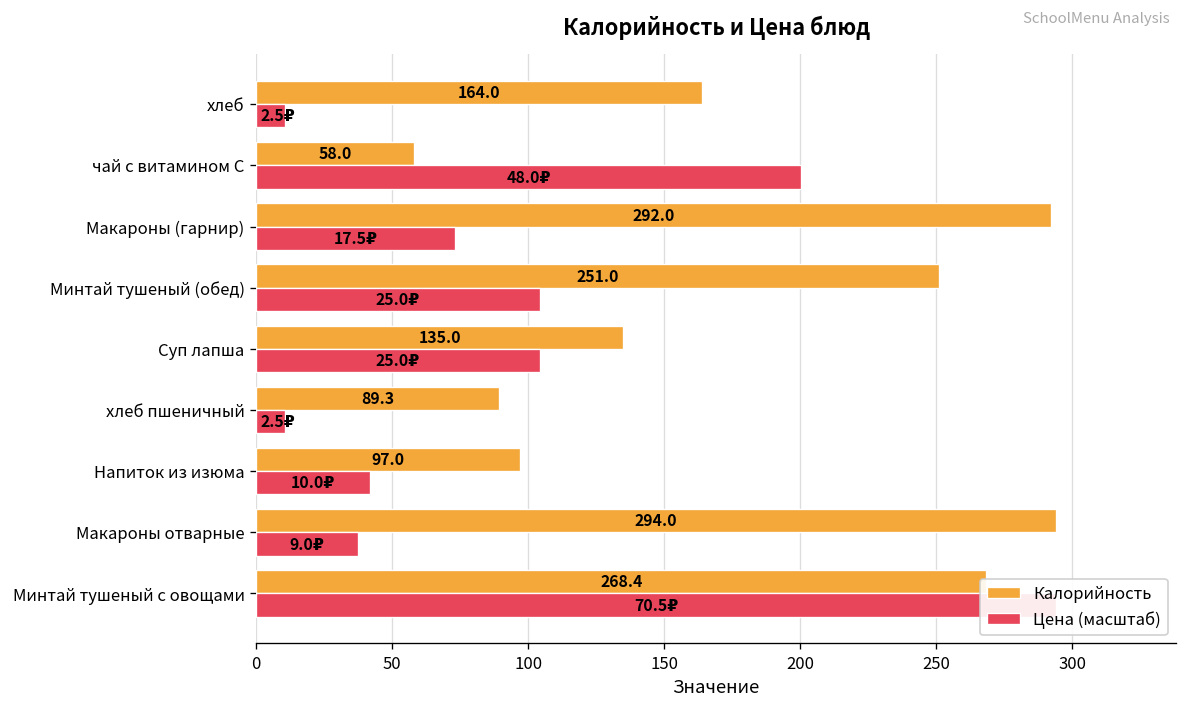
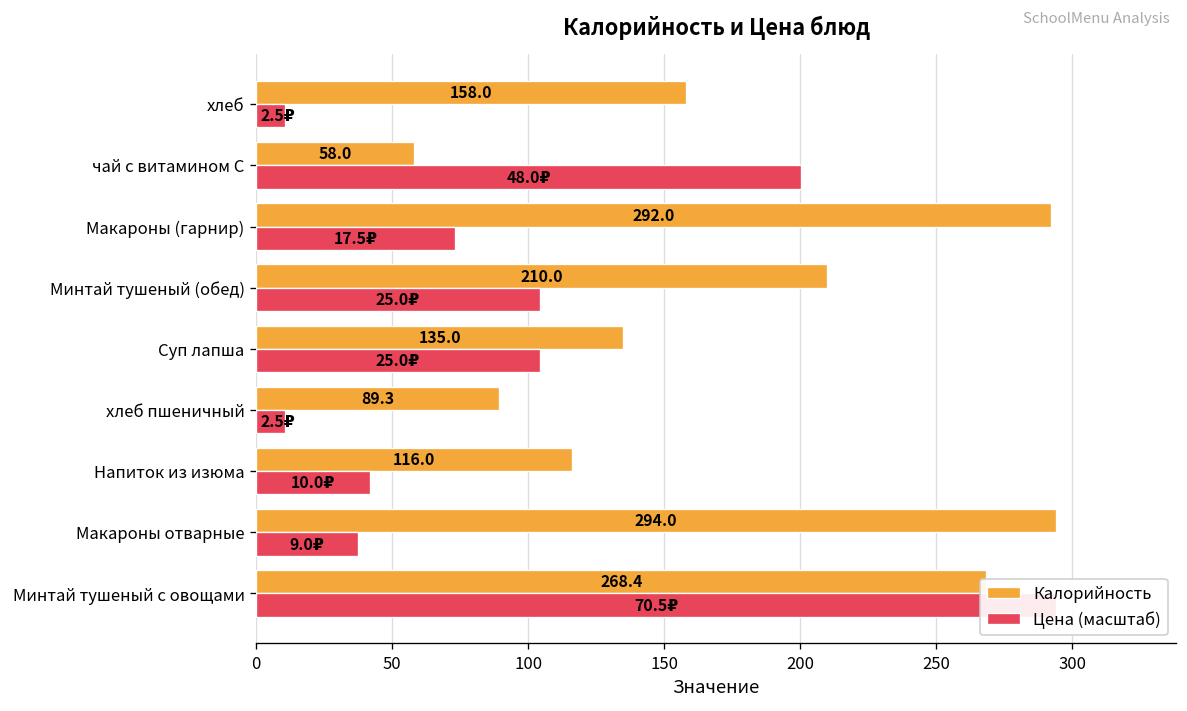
  {
    "Калорийность": {
-     "хлеб": 164.0,
+     "хлеб": 158.0,
      "чай с витамином С": 58.0,
      "Макароны (гарнир)": 292.0,
-     "Минтай тушеный (обед)": 251.0,
+     "Минтай тушеный (обед)": 210.0,
      "Суп лапша": 135.0,
      "хлеб пшеничный": 89.3,
-     "Напиток из изюма": 97.0,
+     "Напиток из изюма": 116.0,
      "Макароны отварные": 294.0
    }
  }
